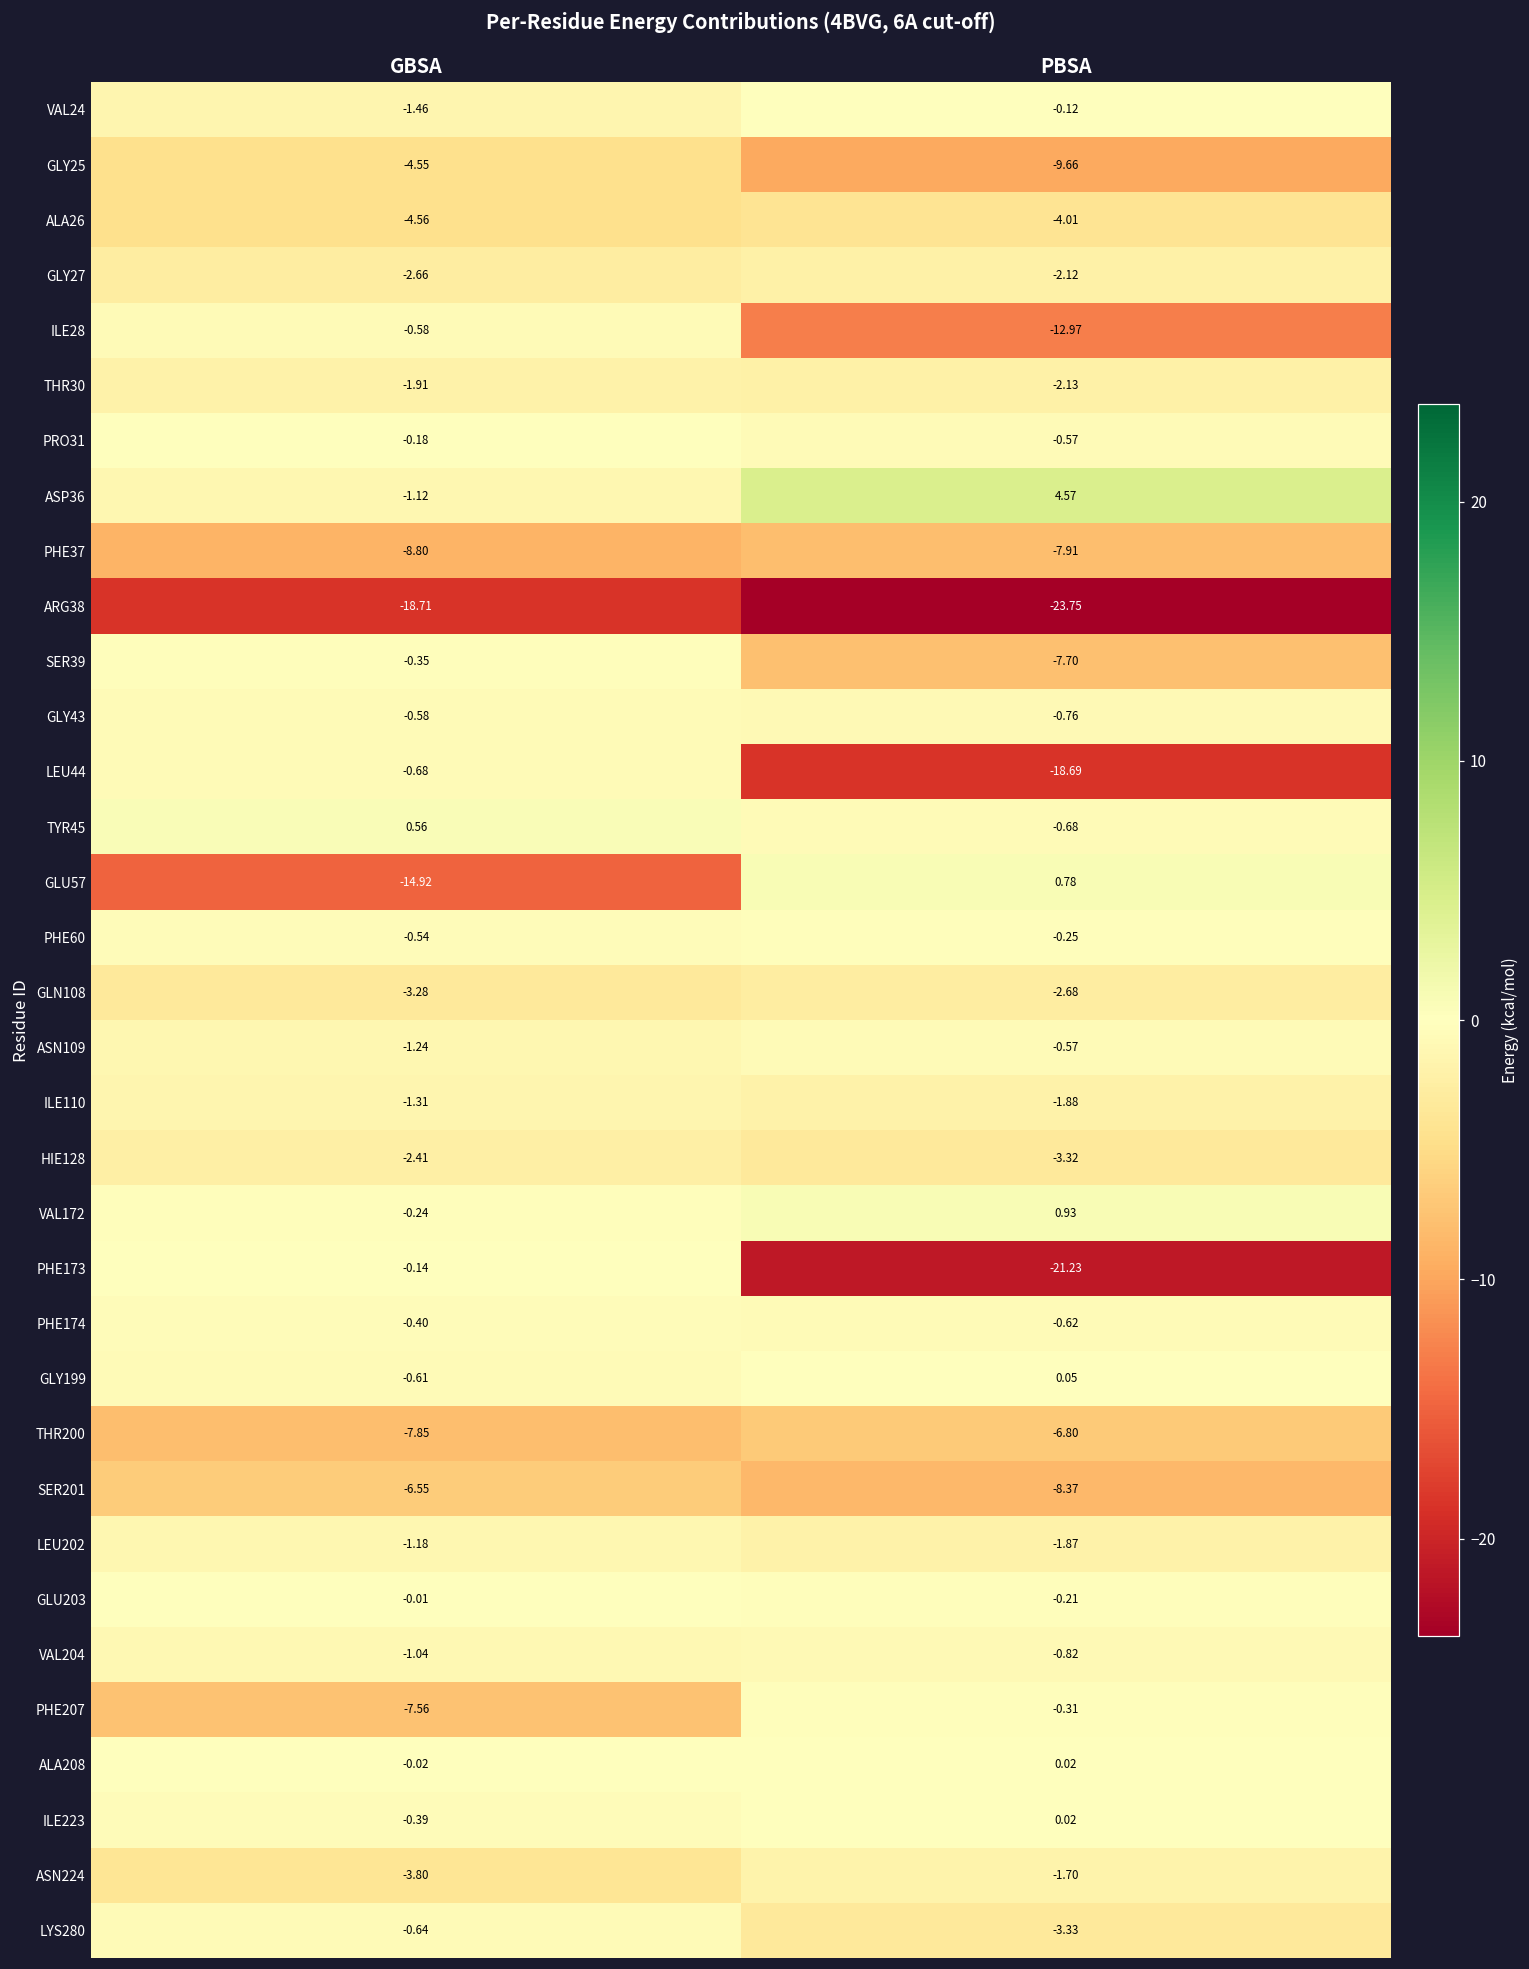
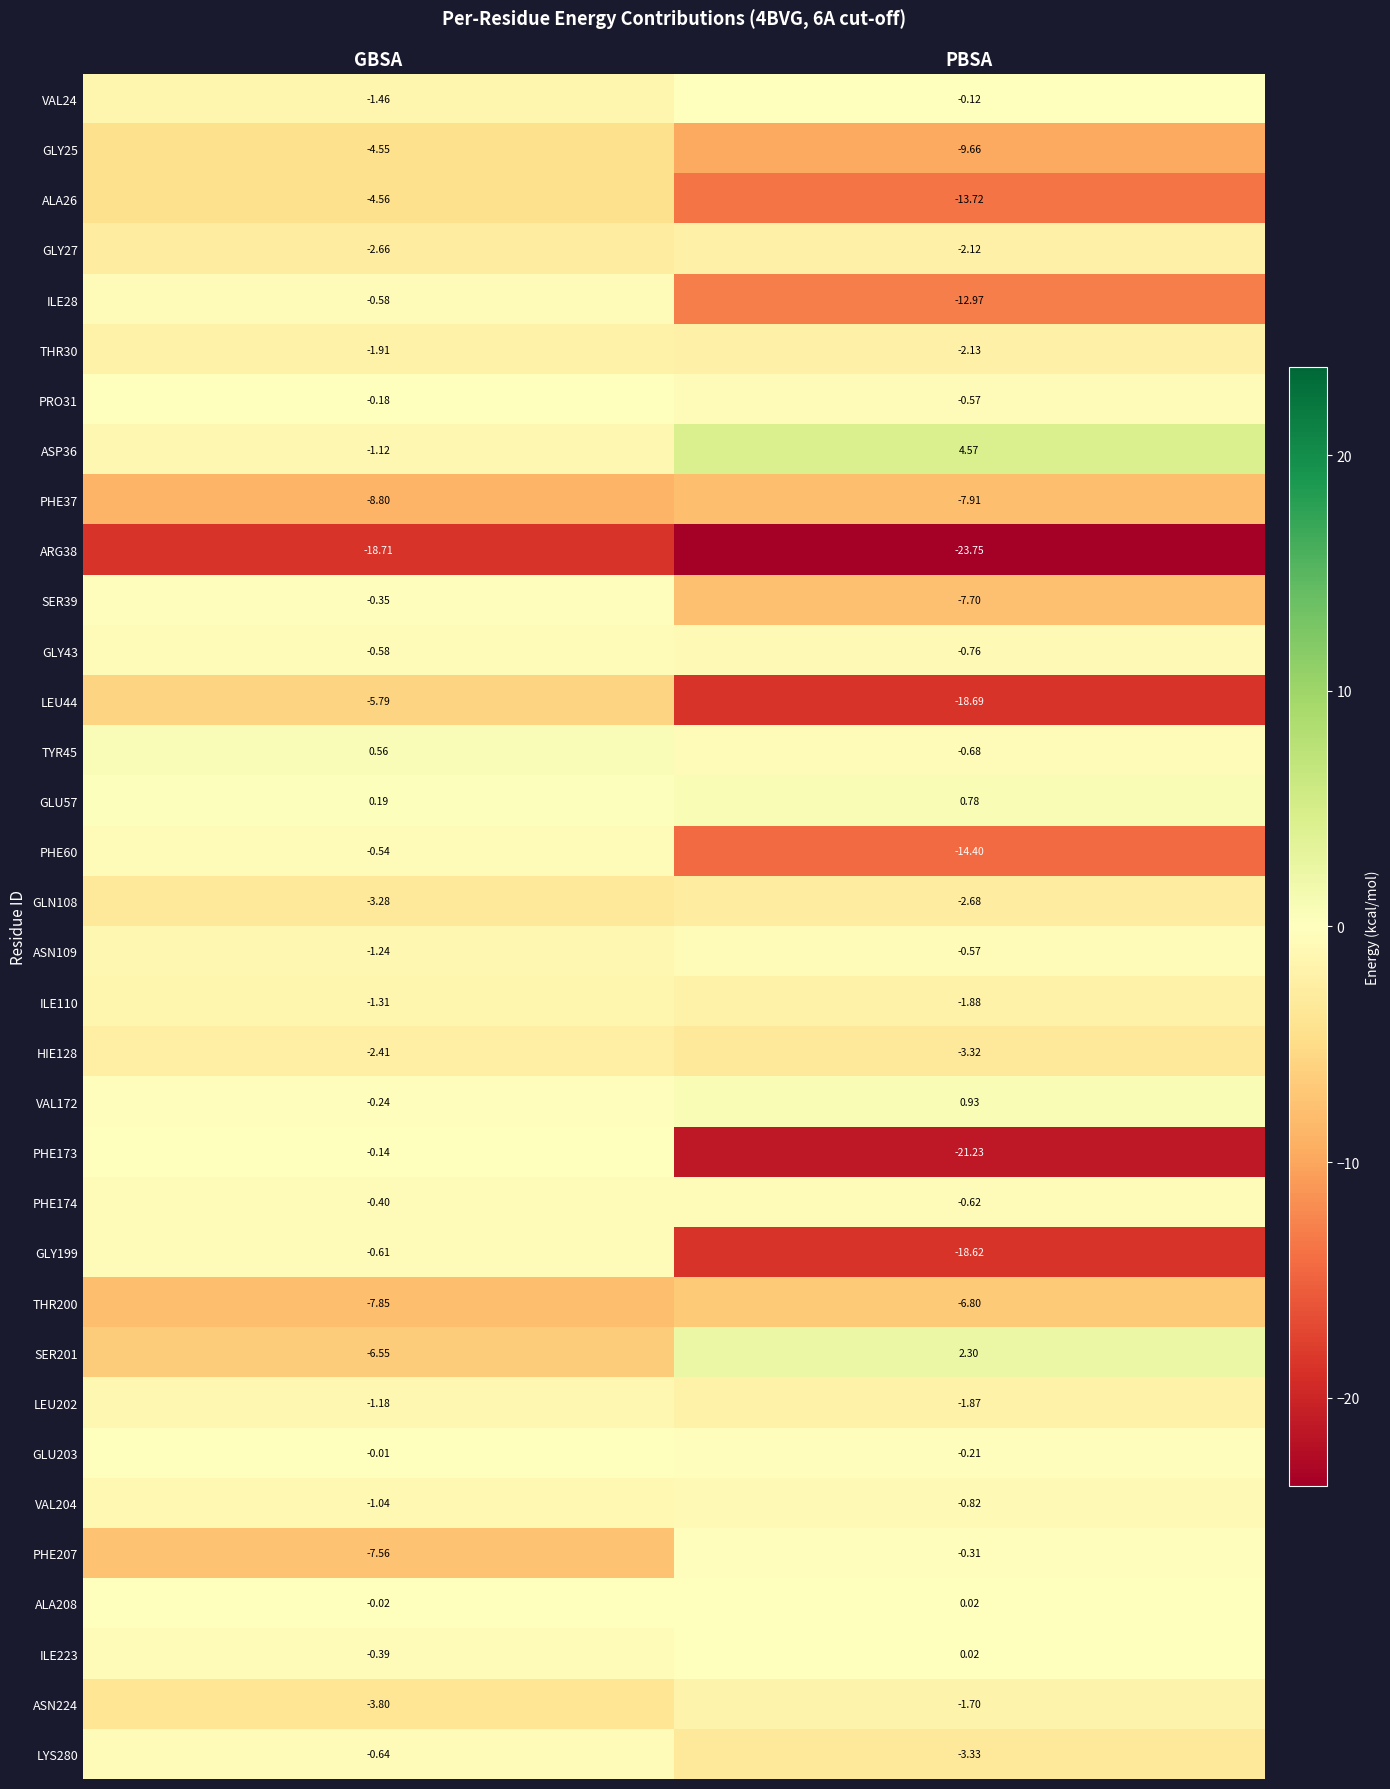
  {
    "VAL24": {
      "GBSA": -1.46,
      "PBSA": -0.12
    },
    "GLY25": {
      "GBSA": -4.55,
      "PBSA": -9.66
    },
    "ALA26": {
      "GBSA": -4.56,
-     "PBSA": -4.01
+     "PBSA": -13.72
    },
    "GLY27": {
      "GBSA": -2.66,
      "PBSA": -2.12
    },
    "ILE28": {
      "GBSA": -0.58,
      "PBSA": -12.97
    },
    "THR30": {
      "GBSA": -1.91,
      "PBSA": -2.13
    },
    "PRO31": {
      "GBSA": -0.18,
      "PBSA": -0.57
    },
    "ASP36": {
      "GBSA": -1.12,
      "PBSA": 4.57
    },
    "PHE37": {
      "GBSA": -8.80,
      "PBSA": -7.91
    },
    "ARG38": {
      "GBSA": -18.71,
      "PBSA": -23.75
    },
    "SER39": {
      "GBSA": -0.35,
      "PBSA": -7.70
    },
    "GLY43": {
      "GBSA": -0.58,
      "PBSA": -0.76
    },
    "LEU44": {
-     "GBSA": -0.68,
+     "GBSA": -5.79,
      "PBSA": -18.69
    },
    "TYR45": {
      "GBSA": 0.56,
      "PBSA": -0.68
    },
    "GLU57": {
-     "GBSA": -14.92,
+     "GBSA": 0.19,
      "PBSA": 0.78
    },
    "PHE60": {
      "GBSA": -0.54,
-     "PBSA": -0.25
+     "PBSA": -14.40
    },
    "GLN108": {
      "GBSA": -3.28,
      "PBSA": -2.68
    },
    "ASN109": {
      "GBSA": -1.24,
      "PBSA": -0.57
    },
    "ILE110": {
      "GBSA": -1.31,
      "PBSA": -1.88
    },
    "HIE128": {
      "GBSA": -2.41,
      "PBSA": -3.32
    },
    "VAL172": {
      "GBSA": -0.24,
      "PBSA": 0.93
    },
    "PHE173": {
      "GBSA": -0.14,
      "PBSA": -21.23
    },
    "PHE174": {
      "GBSA": -0.40,
      "PBSA": -0.62
    },
    "GLY199": {
      "GBSA": -0.61,
-     "PBSA": 0.05
+     "PBSA": -18.62
    },
    "THR200": {
      "GBSA": -7.85,
      "PBSA": -6.80
    },
    "SER201": {
      "GBSA": -6.55,
-     "PBSA": -8.37
+     "PBSA": 2.30
    },
    "LEU202": {
      "GBSA": -1.18,
      "PBSA": -1.87
    },
    "GLU203": {
      "GBSA": -0.01,
      "PBSA": -0.21
    },
    "VAL204": {
      "GBSA": -1.04,
      "PBSA": -0.82
    },
    "PHE207": {
      "GBSA": -7.56,
      "PBSA": -0.31
    },
    "ALA208": {
      "GBSA": -0.02,
      "PBSA": 0.02
    },
    "ILE223": {
      "GBSA": -0.39,
      "PBSA": 0.02
    },
    "ASN224": {
      "GBSA": -3.80,
      "PBSA": -1.70
    },
    "LYS280": {
      "GBSA": -0.64,
      "PBSA": -3.33
    }
  }
